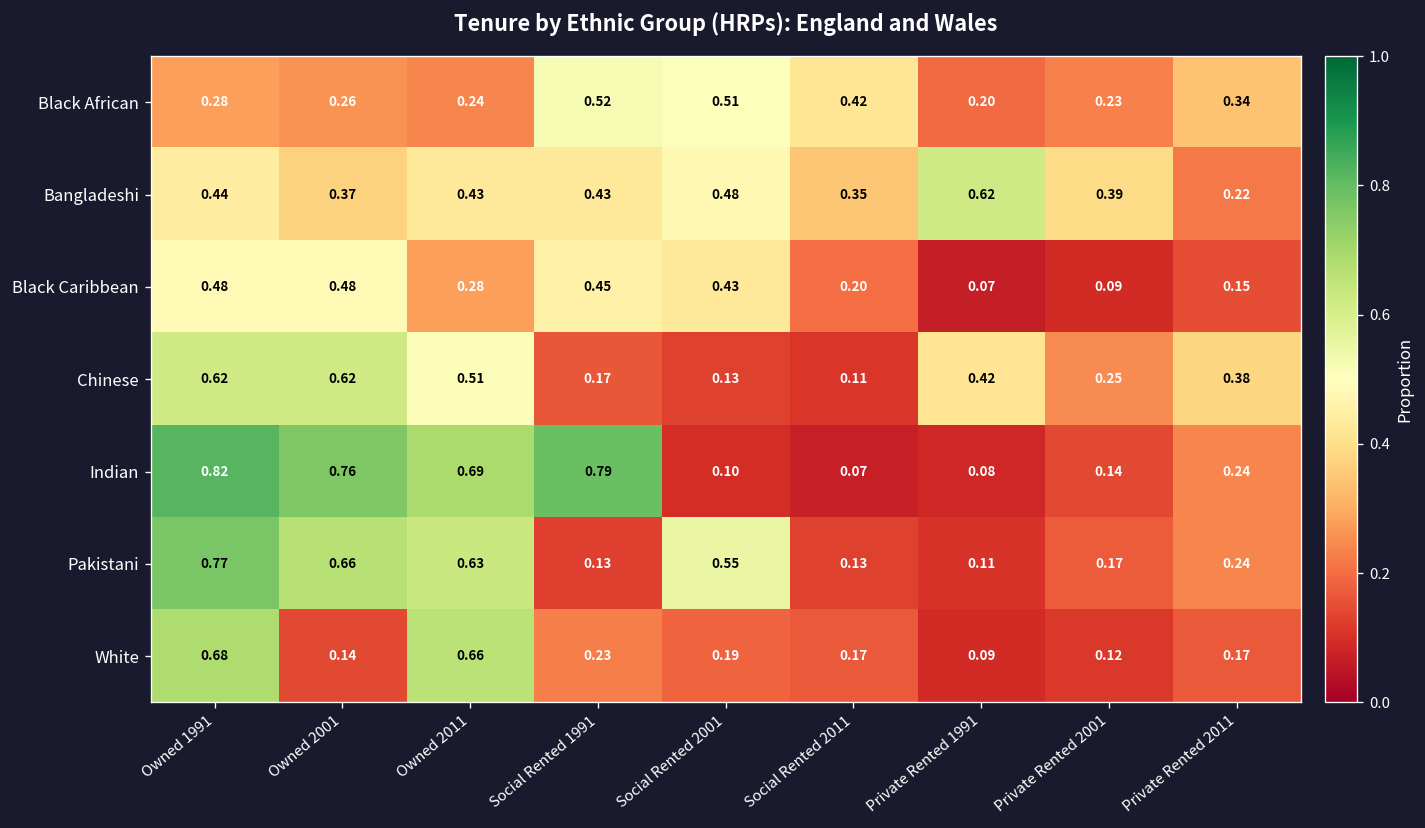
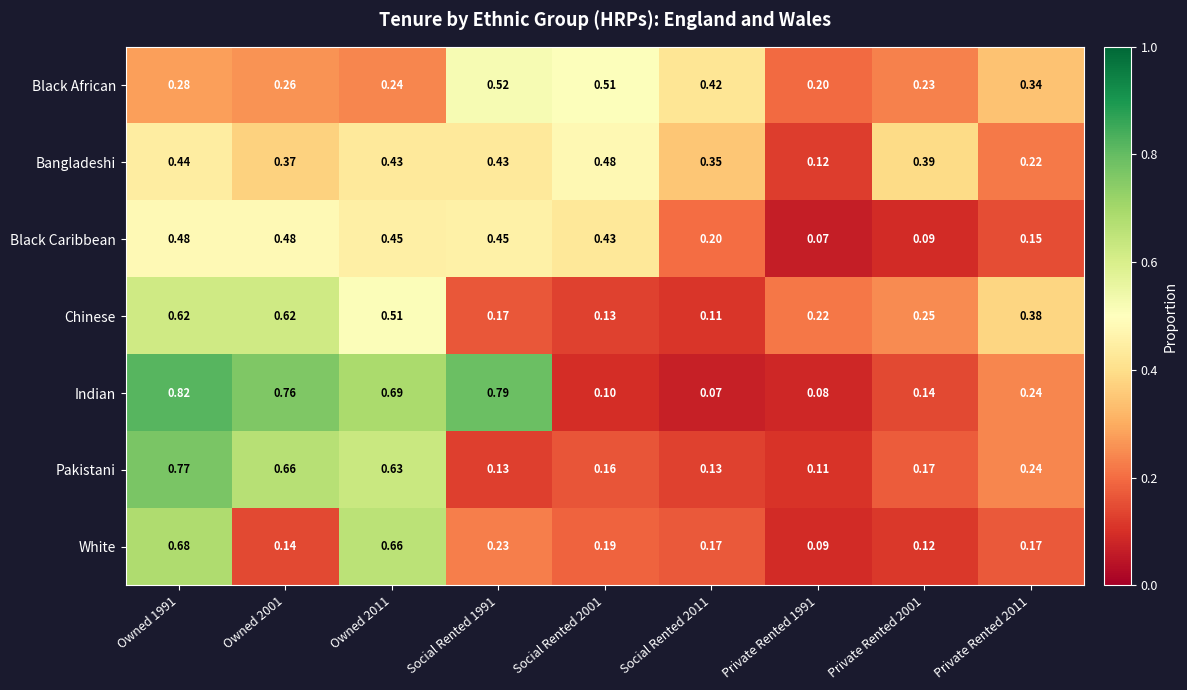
  {
    "Black African": {
      "Owned 1991": 0.28,
      "Owned 2001": 0.26,
      "Owned 2011": 0.24,
      "Social Rented 1991": 0.52,
      "Social Rented 2001": 0.51,
      "Social Rented 2011": 0.42,
      "Private Rented 1991": 0.20,
      "Private Rented 2001": 0.23,
      "Private Rented 2011": 0.34
    },
    "Bangladeshi": {
      "Owned 1991": 0.44,
      "Owned 2001": 0.37,
      "Owned 2011": 0.43,
      "Social Rented 1991": 0.43,
      "Social Rented 2001": 0.48,
      "Social Rented 2011": 0.35,
-     "Private Rented 1991": 0.62,
+     "Private Rented 1991": 0.12,
      "Private Rented 2001": 0.39,
      "Private Rented 2011": 0.22
    },
    "Black Caribbean": {
      "Owned 1991": 0.48,
      "Owned 2001": 0.48,
-     "Owned 2011": 0.28,
+     "Owned 2011": 0.45,
      "Social Rented 1991": 0.45,
      "Social Rented 2001": 0.43,
      "Social Rented 2011": 0.20,
      "Private Rented 1991": 0.07,
      "Private Rented 2001": 0.09,
      "Private Rented 2011": 0.15
    },
    "Chinese": {
      "Owned 1991": 0.62,
      "Owned 2001": 0.62,
      "Owned 2011": 0.51,
      "Social Rented 1991": 0.17,
      "Social Rented 2001": 0.13,
      "Social Rented 2011": 0.11,
-     "Private Rented 1991": 0.42,
+     "Private Rented 1991": 0.22,
      "Private Rented 2001": 0.25,
      "Private Rented 2011": 0.38
    },
    "Indian": {
      "Owned 1991": 0.82,
      "Owned 2001": 0.76,
      "Owned 2011": 0.69,
      "Social Rented 1991": 0.79,
      "Social Rented 2001": 0.10,
      "Social Rented 2011": 0.07,
      "Private Rented 1991": 0.08,
      "Private Rented 2001": 0.14,
      "Private Rented 2011": 0.24
    },
    "Pakistani": {
      "Owned 1991": 0.77,
      "Owned 2001": 0.66,
      "Owned 2011": 0.63,
      "Social Rented 1991": 0.13,
-     "Social Rented 2001": 0.55,
+     "Social Rented 2001": 0.16,
      "Social Rented 2011": 0.13,
      "Private Rented 1991": 0.11,
      "Private Rented 2001": 0.17,
      "Private Rented 2011": 0.24
    },
    "White": {
      "Owned 1991": 0.68,
      "Owned 2001": 0.14,
      "Owned 2011": 0.66,
      "Social Rented 1991": 0.23,
      "Social Rented 2001": 0.19,
      "Social Rented 2011": 0.17,
      "Private Rented 1991": 0.09,
      "Private Rented 2001": 0.12,
      "Private Rented 2011": 0.17
    }
  }
